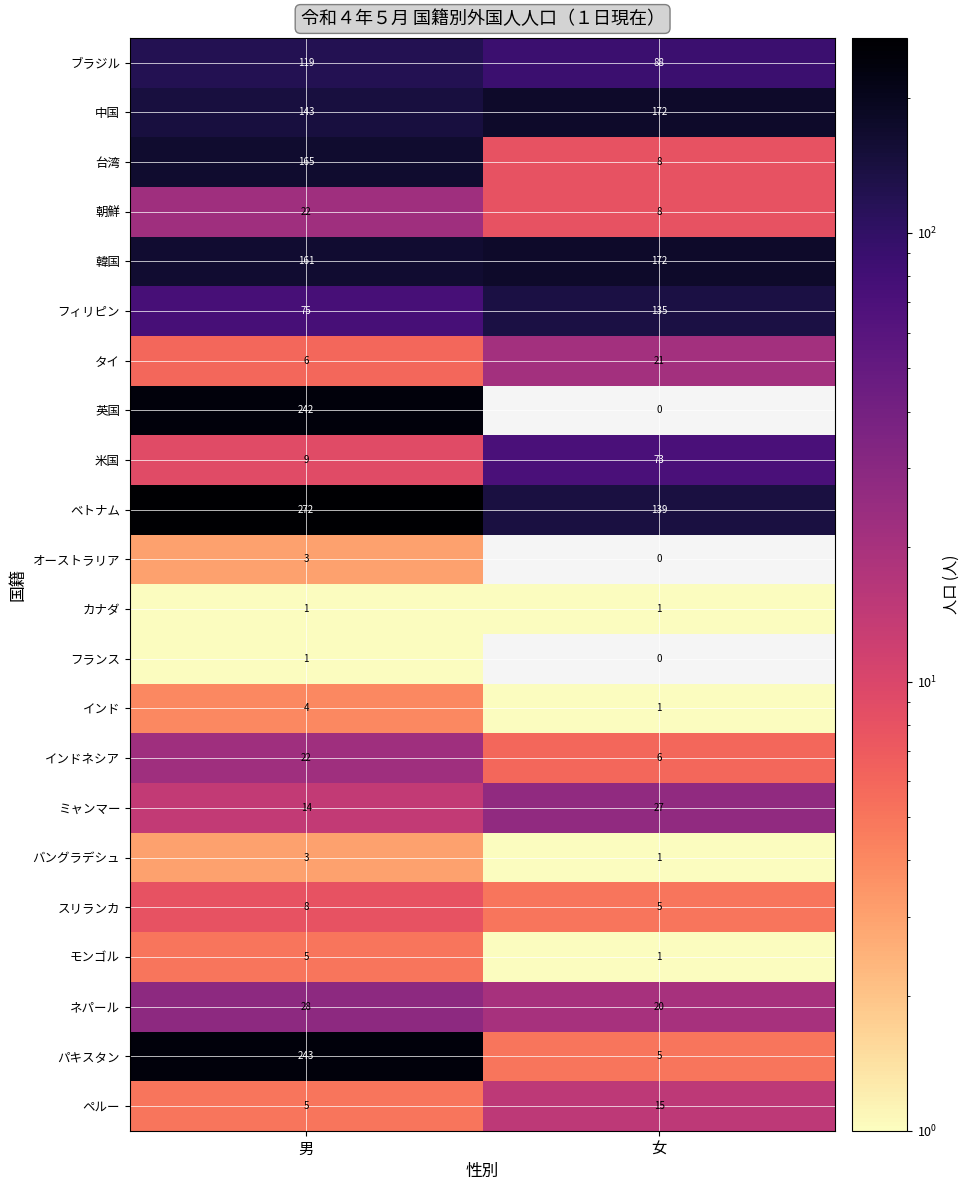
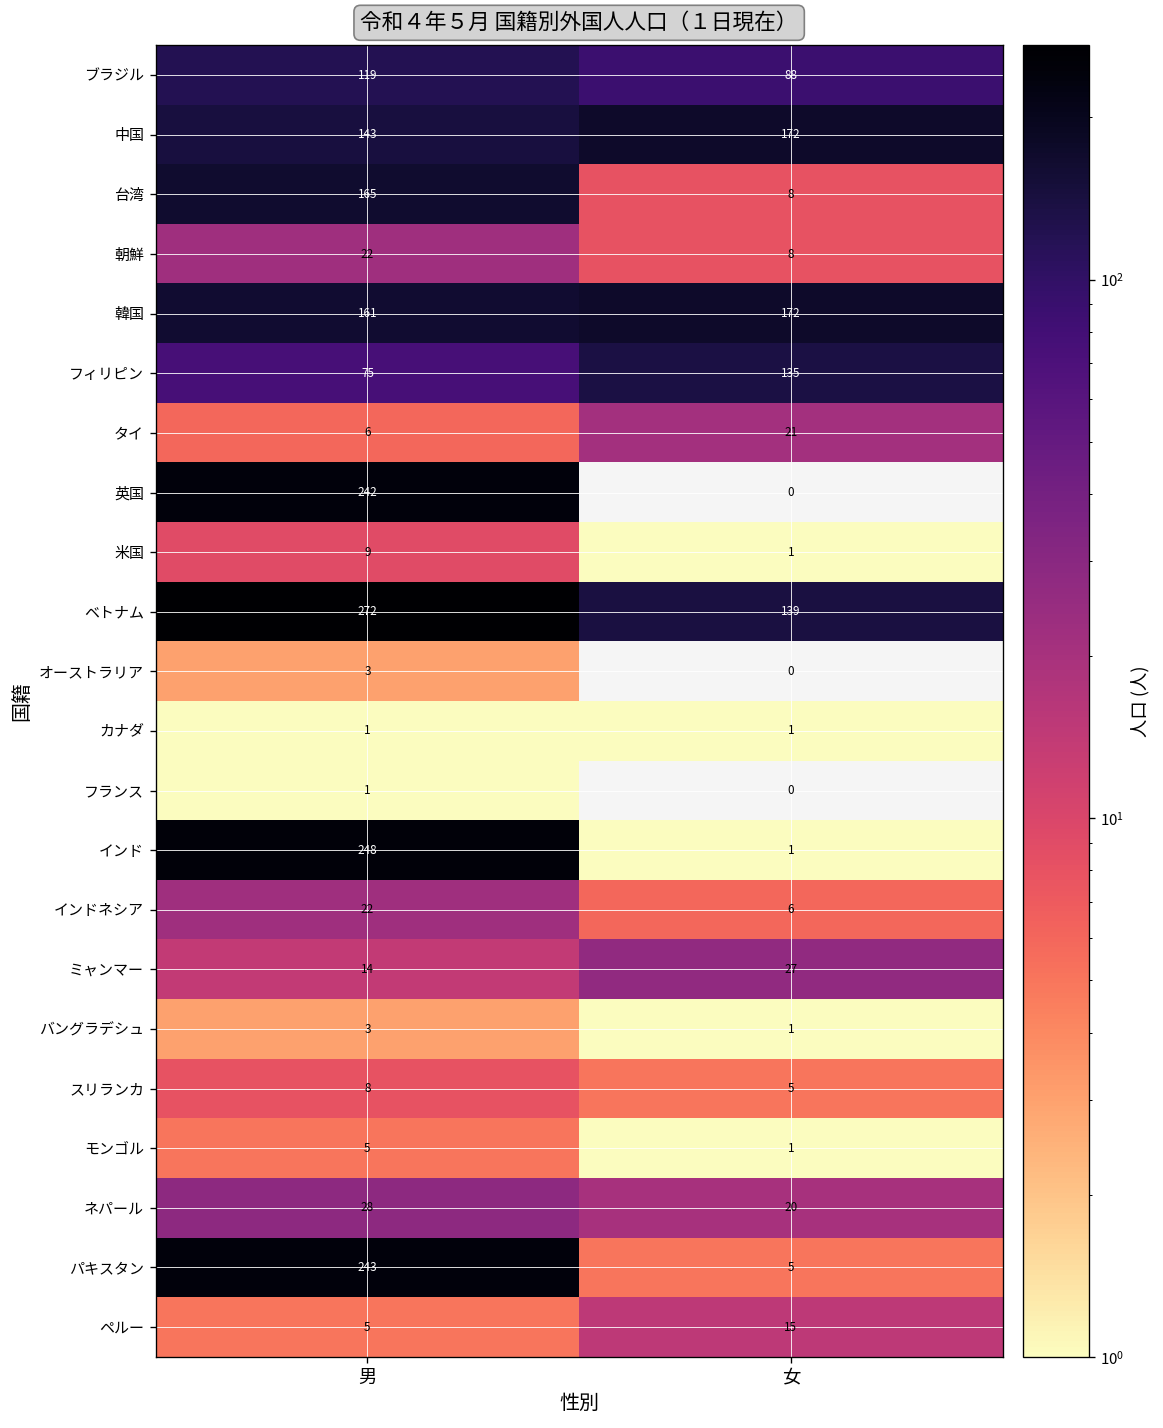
  {
    "ブラジル": {
      "男": 119,
      "女": 88
    },
    "中国": {
      "男": 143,
      "女": 172
    },
    "台湾": {
      "男": 165,
      "女": 8
    },
    "朝鮮": {
      "男": 22,
      "女": 8
    },
    "韓国": {
      "男": 161,
      "女": 172
    },
    "フィリピン": {
      "男": 75,
      "女": 135
    },
    "タイ": {
      "男": 6,
      "女": 21
    },
    "英国": {
      "男": 242,
      "女": 0
    },
    "米国": {
      "男": 9,
-     "女": 73
+     "女": 1
    },
    "ベトナム": {
      "男": 272,
      "女": 139
    },
    "オーストラリア": {
      "男": 3,
      "女": 0
    },
    "カナダ": {
      "男": 1,
      "女": 1
    },
    "フランス": {
      "男": 1,
      "女": 0
    },
    "インド": {
-     "男": 4,
+     "男": 248,
      "女": 1
    },
    "インドネシア": {
      "男": 22,
      "女": 6
    },
    "ミャンマー": {
      "男": 14,
      "女": 27
    },
    "バングラデシュ": {
      "男": 3,
      "女": 1
    },
    "スリランカ": {
      "男": 8,
      "女": 5
    },
    "モンゴル": {
      "男": 5,
      "女": 1
    },
    "ネパール": {
      "男": 28,
      "女": 20
    },
    "パキスタン": {
      "男": 243,
      "女": 5
    },
    "ペルー": {
      "男": 5,
      "女": 15
    }
  }
